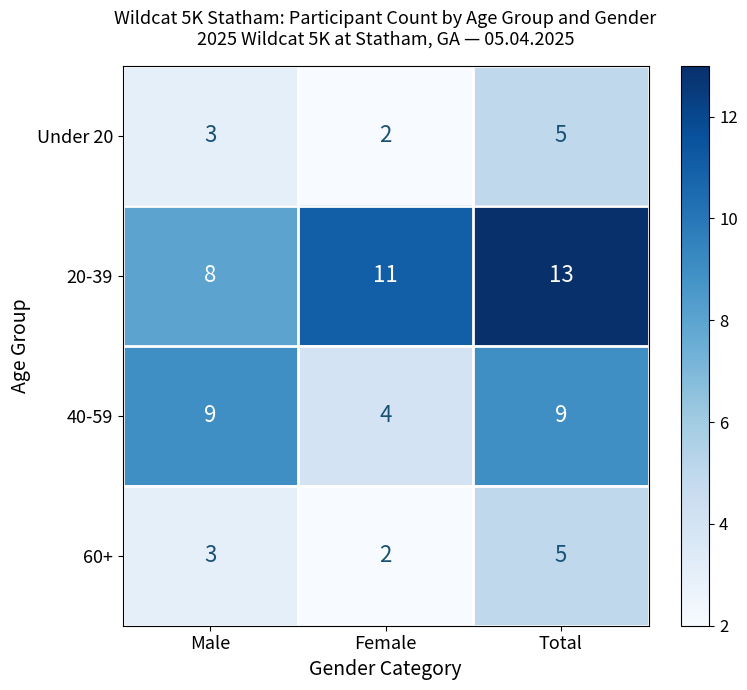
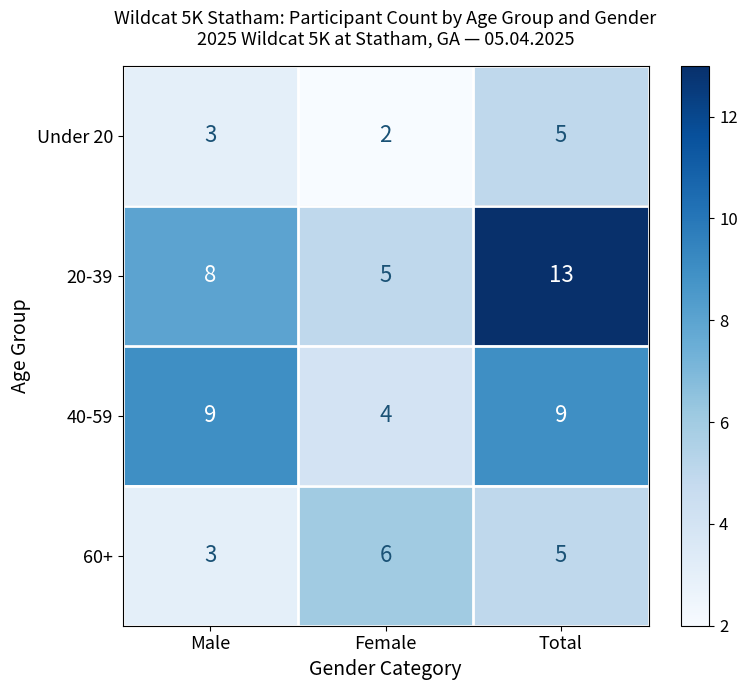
  {
    "Under 20": {
      "Male": 3,
      "Female": 2,
      "Total": 5
    },
    "20-39": {
      "Male": 8,
-     "Female": 11,
+     "Female": 5,
      "Total": 13
    },
    "40-59": {
      "Male": 9,
      "Female": 4,
      "Total": 9
    },
    "60+": {
      "Male": 3,
-     "Female": 2,
+     "Female": 6,
      "Total": 5
    }
  }
